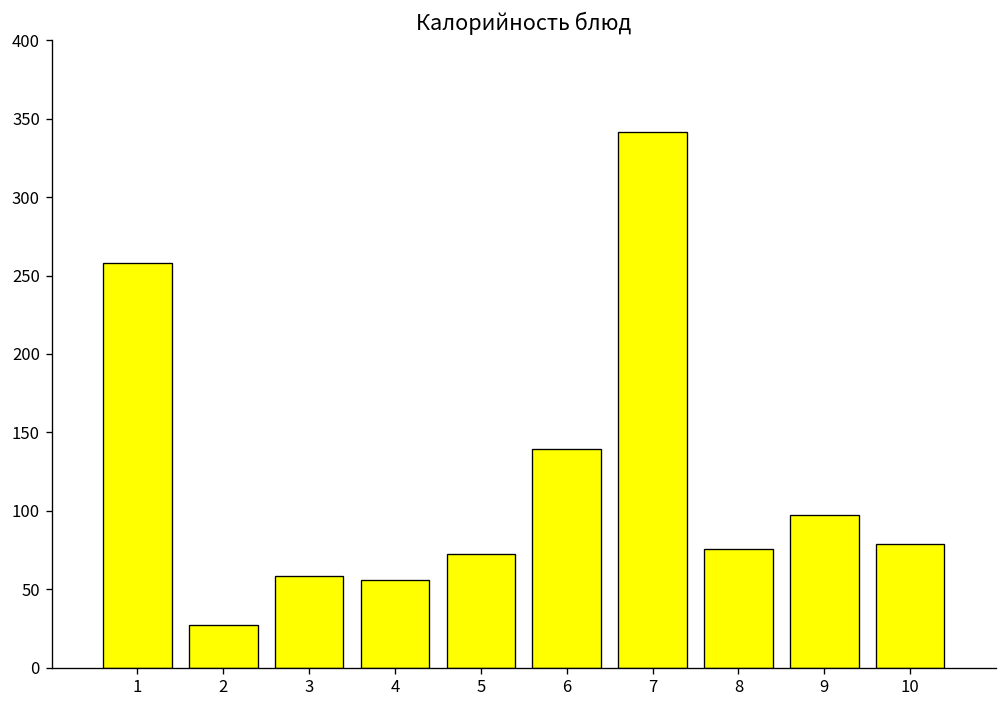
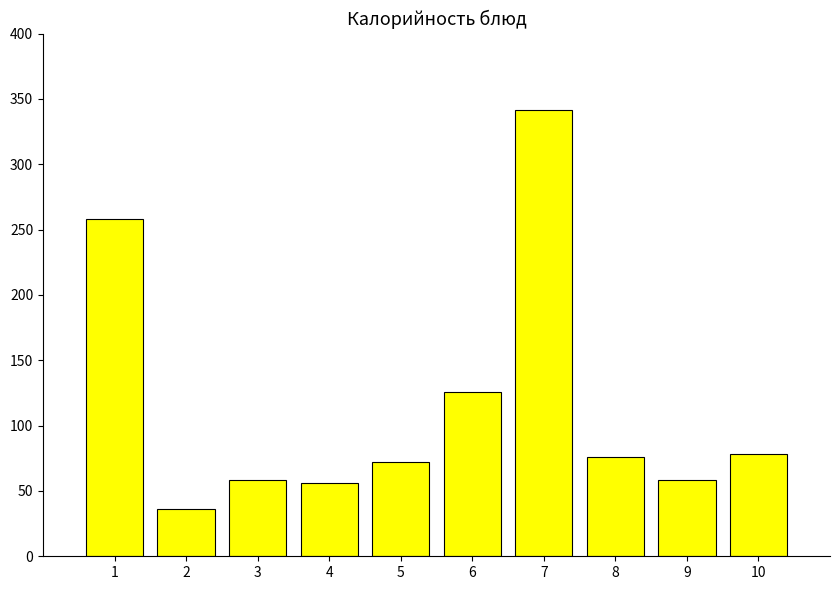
  {
    "1": 258,
-   "2": 27,
+   "2": 36,
    "3": 59,
    "4": 56,
    "5": 72,
-   "6": 139,
+   "6": 126,
    "7": 342,
    "8": 76,
-   "9": 97,
+   "9": 59,
    "10": 79
  }
